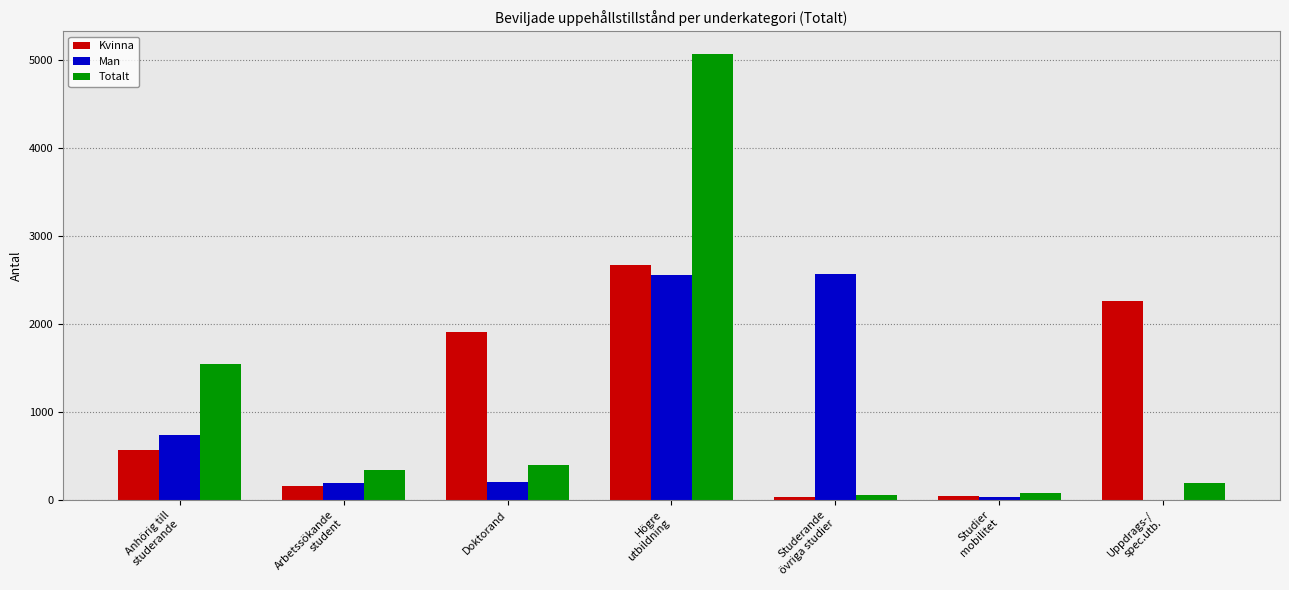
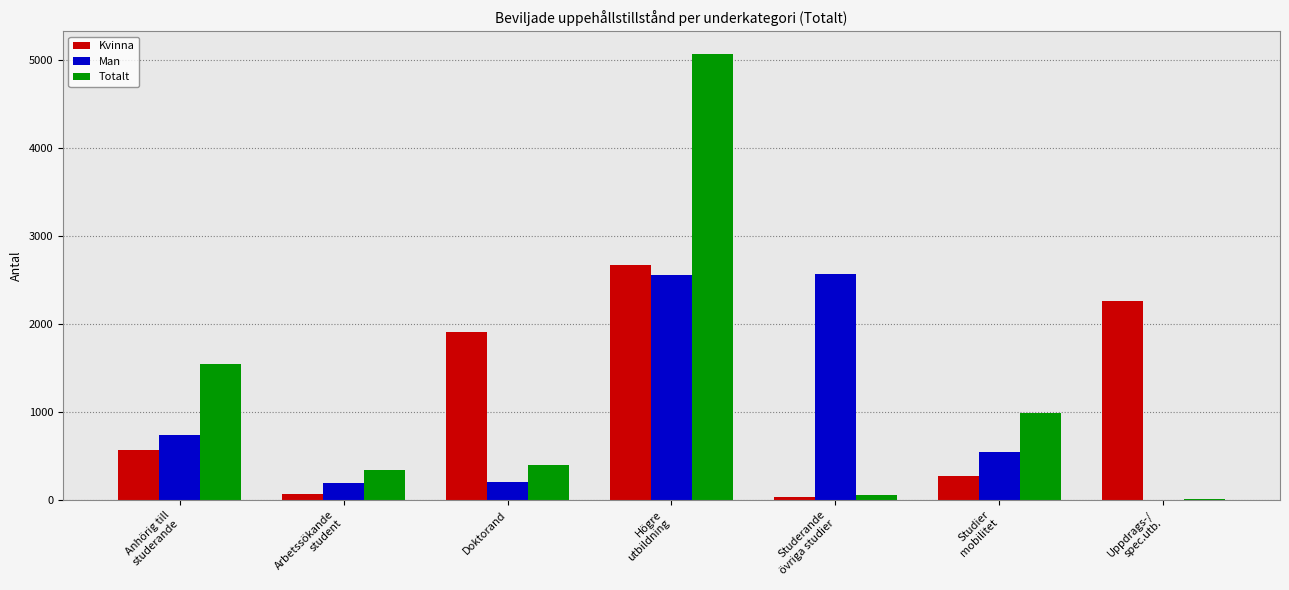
  {
    "Kvinna": {
      "Anhörig till studerande": 600,
-     "Arbetssökande student": 200,
+     "Arbetssökande student": 100,
      "Doktorand": 1900,
      "Högre utbildning": 2700,
      "Studerande övriga studier": 0,
-     "Studier mobilitet": 0,
+     "Studier mobilitet": 300,
      "Uppdrags-/ spec.utb.": 2300
    },
    "Man": {
      "Anhörig till studerande": 700,
      "Arbetssökande student": 200,
      "Doktorand": 200,
      "Högre utbildning": 2600,
      "Studerande övriga studier": 2600,
-     "Studier mobilitet": 0
+     "Studier mobilitet": 500
    },
    "Totalt": {
      "Anhörig till studerande": 1600,
      "Arbetssökande student": 300,
      "Doktorand": 400,
      "Högre utbildning": 5100,
      "Studerande övriga studier": 100,
-     "Studier mobilitet": 100,
-     "Uppdrags-/ spec.utb.": 200
+     "Studier mobilitet": 1000,
+     "Uppdrags-/ spec.utb.": 0
    }
  }
